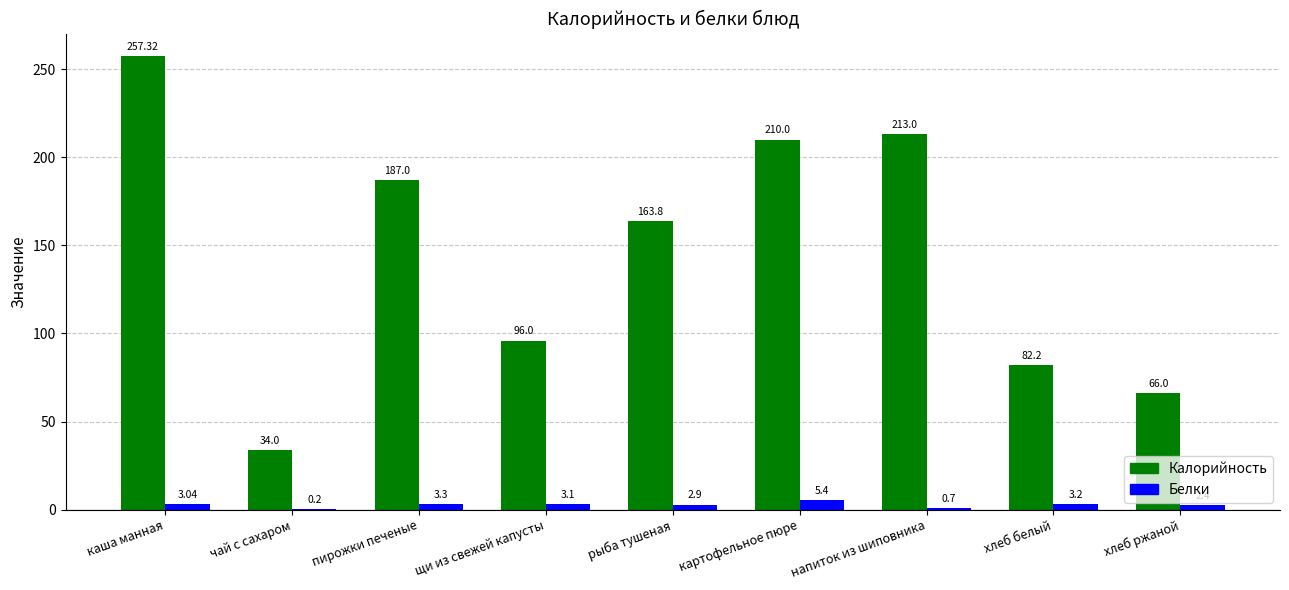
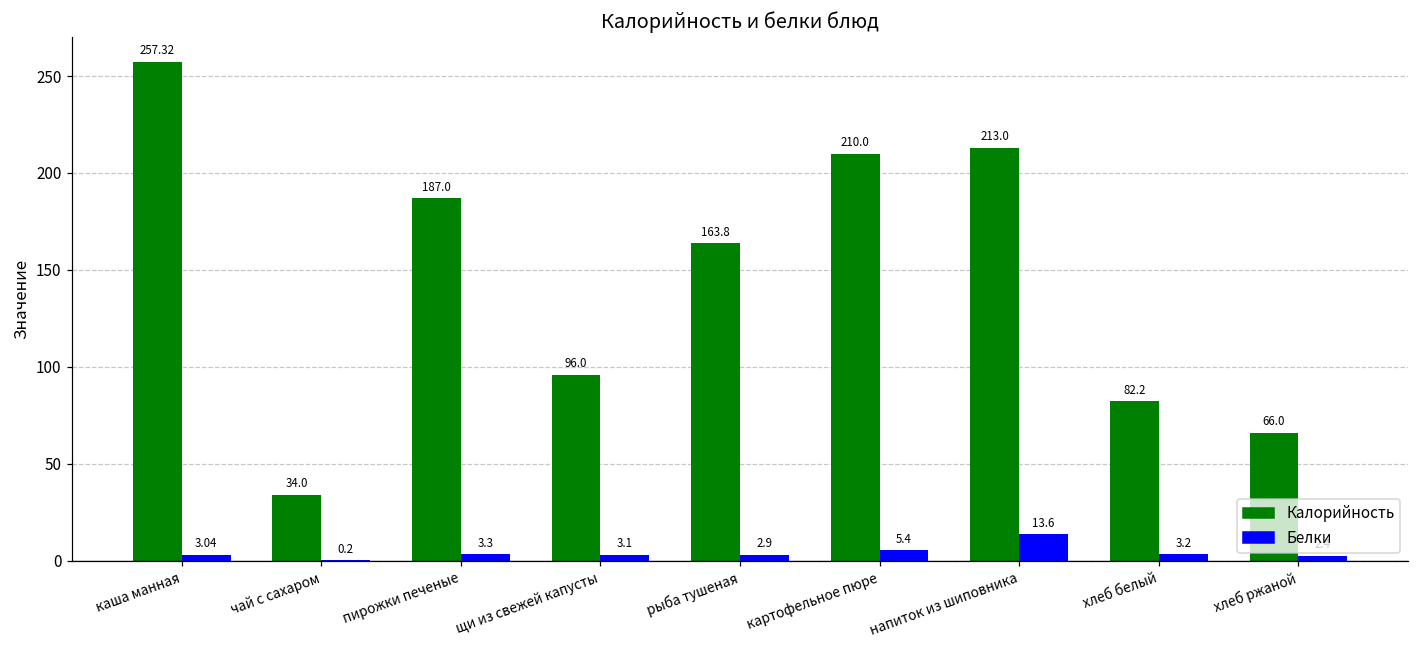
  {
    "Калорийность": {
      "каша манная": 257.32,
      "чай с сахаром": 34.0,
      "пирожки печеные": 187.0,
      "щи из свежей капусты": 96.0,
      "рыба тушеная": 163.8,
      "картофельное пюре": 210.0,
      "напиток из шиповника": 213.0,
      "хлеб белый": 82.2,
      "хлеб ржаной": 66.0
    },
    "Белки": {
      "каша манная": 3.04,
      "чай с сахаром": 0.2,
      "пирожки печеные": 3.3,
      "щи из свежей капусты": 3.1,
      "рыба тушеная": 2.9,
      "картофельное пюре": 5.4,
-     "напиток из шиповника": 0.7,
+     "напиток из шиповника": 13.6,
      "хлеб белый": 3.2
    }
  }
